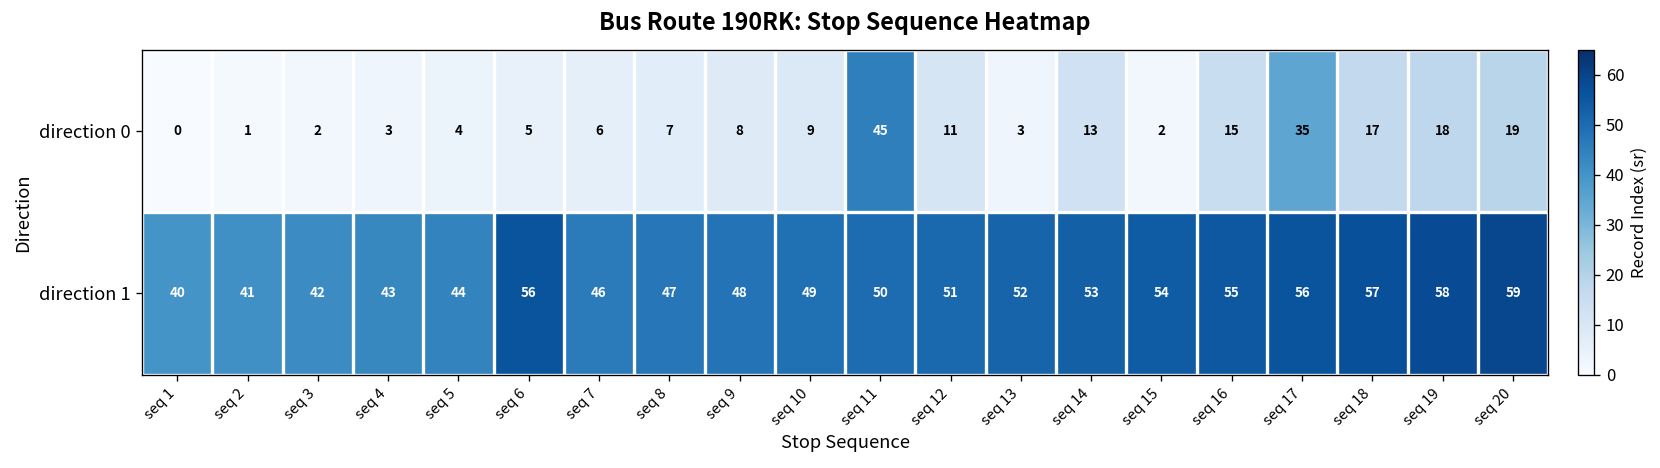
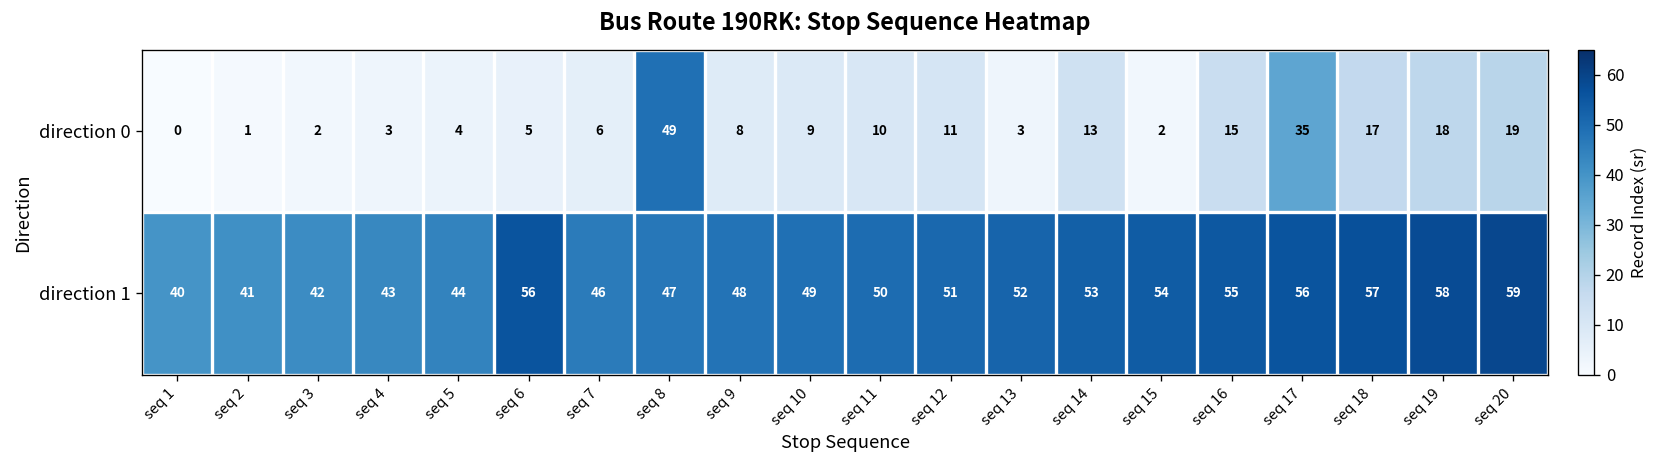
  {
    "direction 0": {
      "seq 1": 0,
      "seq 2": 1,
      "seq 3": 2,
      "seq 4": 3,
      "seq 5": 4,
      "seq 6": 5,
      "seq 7": 6,
-     "seq 8": 7,
+     "seq 8": 49,
      "seq 9": 8,
      "seq 10": 9,
-     "seq 11": 45,
+     "seq 11": 10,
      "seq 12": 11,
      "seq 13": 3,
      "seq 14": 13,
      "seq 15": 2,
      "seq 16": 15,
      "seq 17": 35,
      "seq 18": 17,
      "seq 19": 18,
      "seq 20": 19
    },
    "direction 1": {
      "seq 1": 40,
      "seq 2": 41,
      "seq 3": 42,
      "seq 4": 43,
      "seq 5": 44,
      "seq 6": 56,
      "seq 7": 46,
      "seq 8": 47,
      "seq 9": 48,
      "seq 10": 49,
      "seq 11": 50,
      "seq 12": 51,
      "seq 13": 52,
      "seq 14": 53,
      "seq 15": 54,
      "seq 16": 55,
      "seq 17": 56,
      "seq 18": 57,
      "seq 19": 58,
      "seq 20": 59
    }
  }
